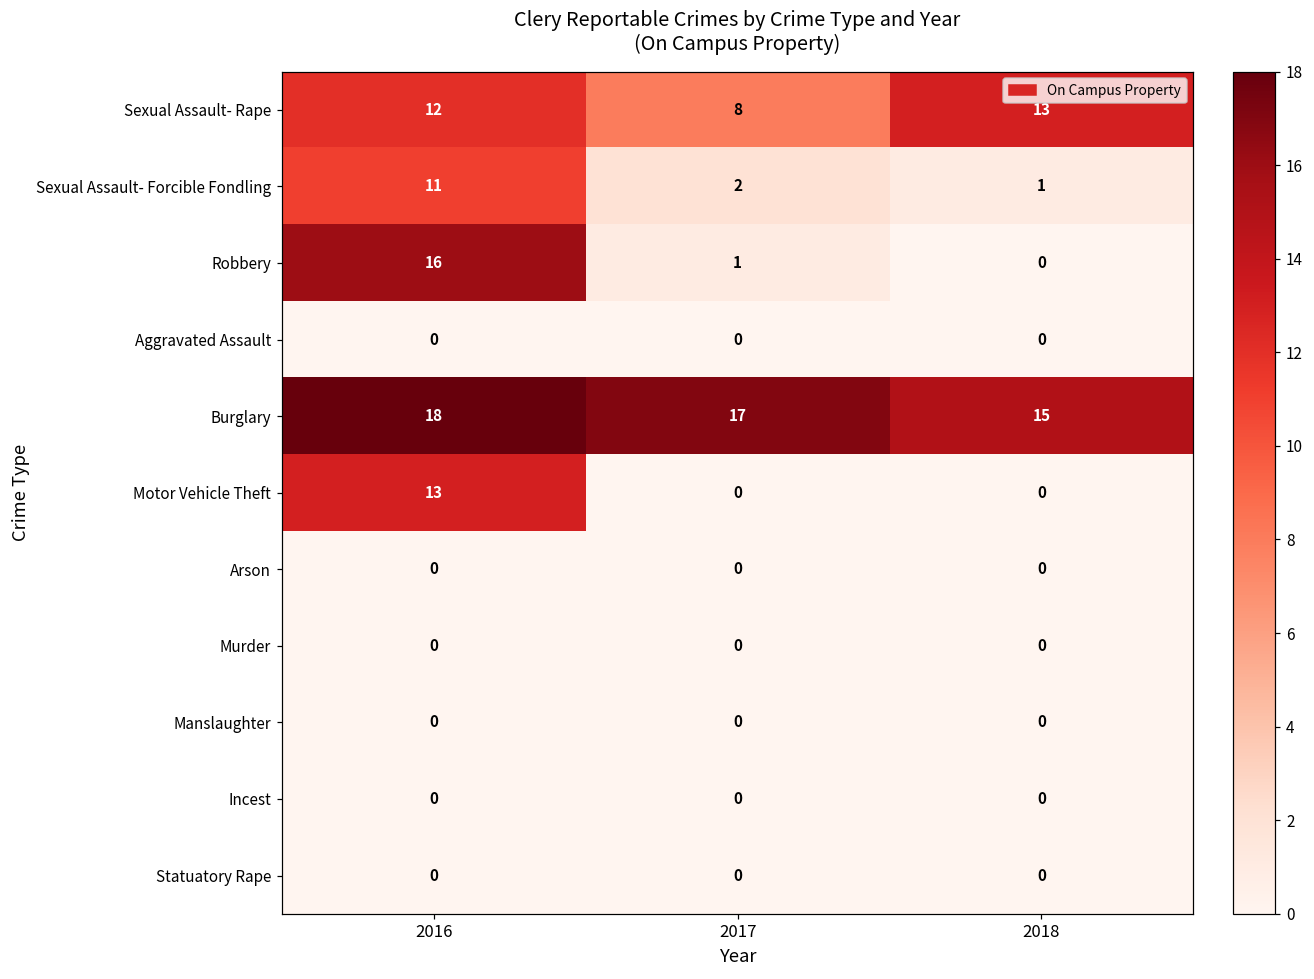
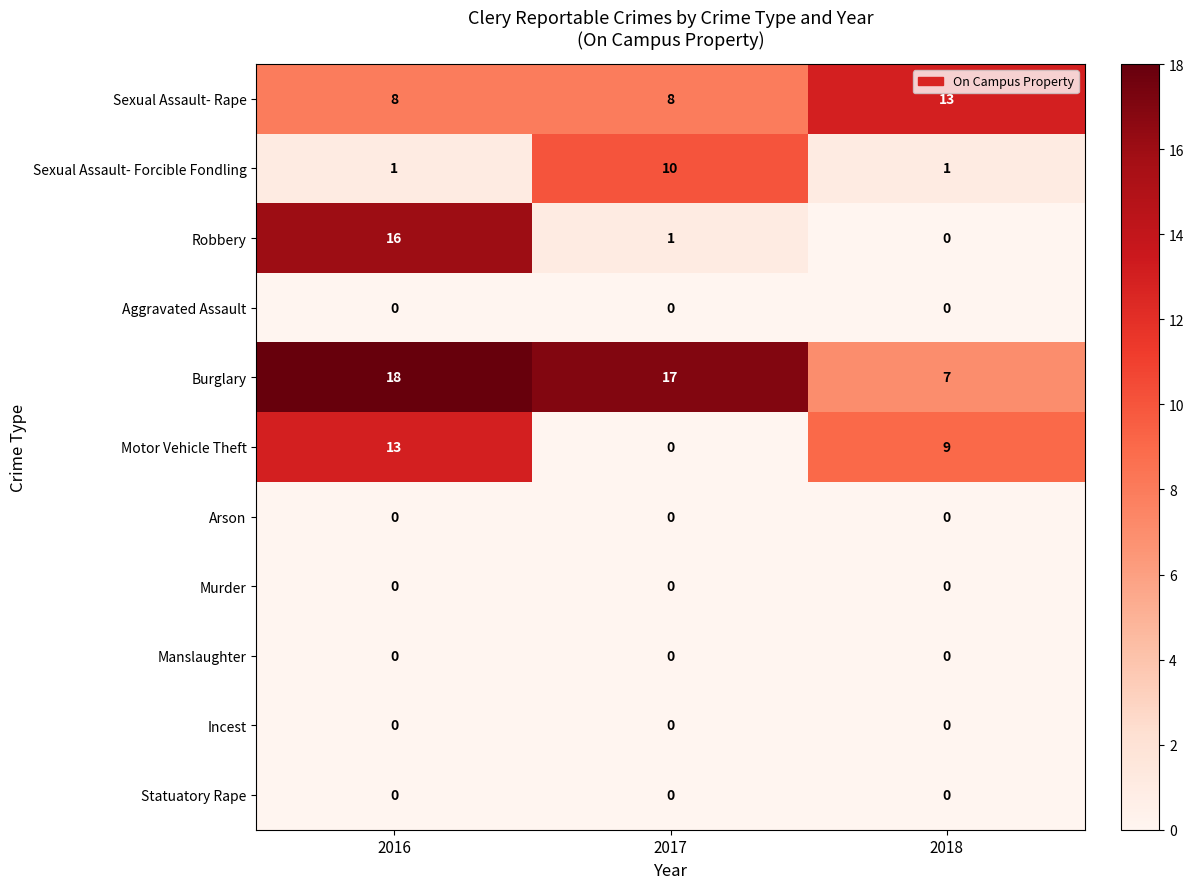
  {
    "Sexual Assault- Rape": {
-     "2016": 12,
+     "2016": 8,
      "2017": 8
    },
    "Sexual Assault- Forcible Fondling": {
-     "2016": 11,
-     "2017": 2,
+     "2016": 1,
+     "2017": 10,
      "2018": 1
    },
    "Robbery": {
      "2016": 16,
      "2017": 1,
      "2018": 0
    },
    "Aggravated Assault": {
      "2016": 0,
      "2017": 0,
      "2018": 0
    },
    "Burglary": {
      "2016": 18,
      "2017": 17,
-     "2018": 15
+     "2018": 7
    },
    "Motor Vehicle Theft": {
      "2016": 13,
      "2017": 0,
-     "2018": 0
+     "2018": 9
    },
    "Arson": {
      "2016": 0,
      "2017": 0,
      "2018": 0
    },
    "Murder": {
      "2016": 0,
      "2017": 0,
      "2018": 0
    },
    "Manslaughter": {
      "2016": 0,
      "2017": 0,
      "2018": 0
    },
    "Incest": {
      "2016": 0,
      "2017": 0,
      "2018": 0
    },
    "Statuatory Rape": {
      "2016": 0,
      "2017": 0,
      "2018": 0
    }
  }
